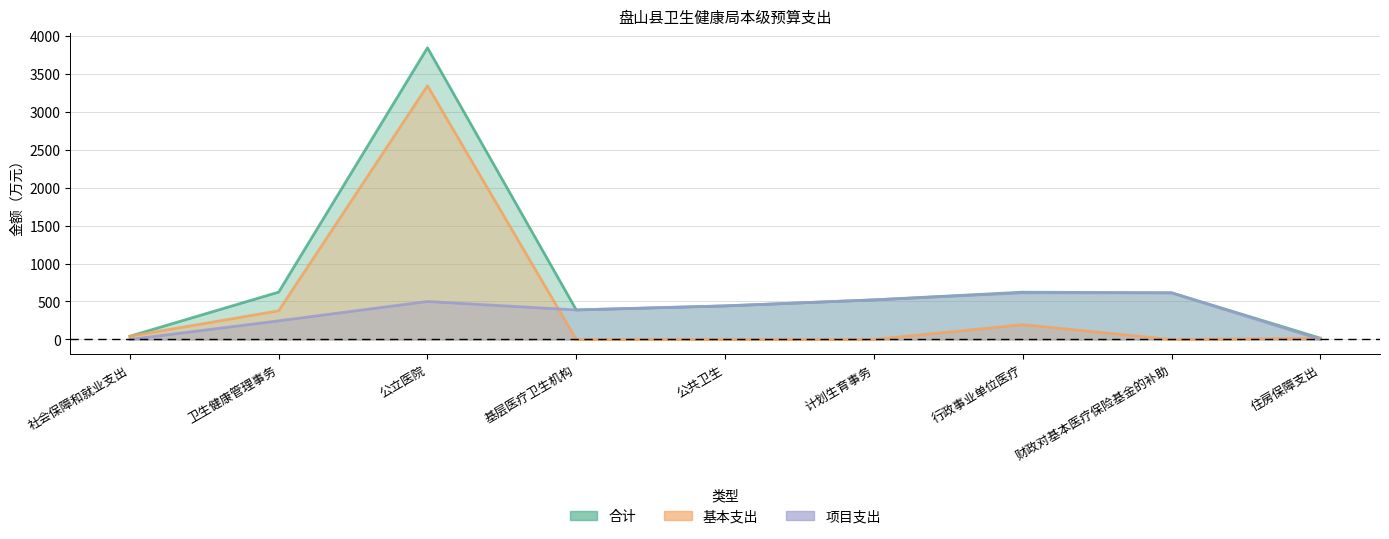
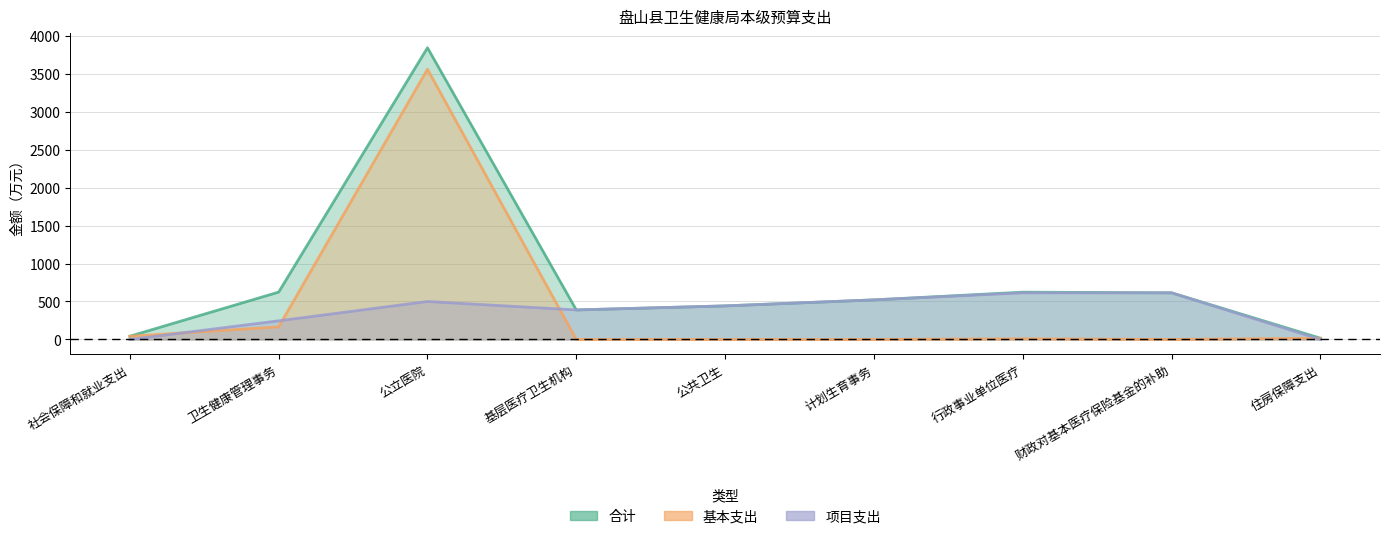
  {
    "基本支出": {
-     "卫生健康管理事务": 400,
-     "公立医院": 3300,
+     "卫生健康管理事务": 200,
+     "公立医院": 3600,
      "基层医疗卫生机构": 0,
      "公共卫生": 0,
      "计划生育事务": 0,
-     "行政事业单位医疗": 200,
+     "行政事业单位医疗": 0,
      "财政对基本医疗保险基金的补助": 0
    }
  }
